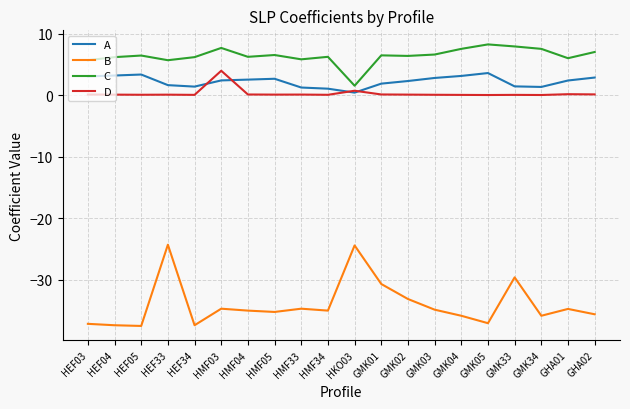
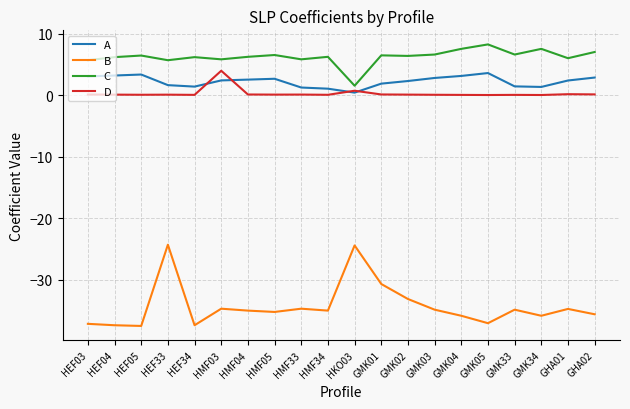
  {
    "A": {
      "HEF05": 3,
      "HEF33": 2,
      "HEF34": 1,
      "HMF03": 2,
      "HMF04": 3,
      "HMF05": 3,
      "HMF33": 1,
      "HMF34": 1,
      "GMK01": 2,
      "GMK02": 2,
      "GMK03": 3,
      "GMK04": 3,
      "GMK05": 4,
      "GMK33": 1,
      "GMK34": 1,
      "GHA01": 2,
      "GHA02": 3
    },
    "B": {
      "HEF03": -37,
      "HEF04": -37,
      "HEF05": -38,
      "HEF33": -24,
      "HEF34": -37,
      "HMF03": -35,
      "HMF04": -35,
      "HMF05": -35,
      "HMF33": -35,
      "HMF34": -35,
      "HKO03": -24,
      "GMK01": -31,
      "GMK02": -33,
      "GMK03": -35,
      "GMK04": -36,
      "GMK05": -37,
-     "GMK33": -30,
+     "GMK33": -35,
      "GMK34": -36,
      "GHA01": -35,
      "GHA02": -36
    },
    "C": {
      "HEF05": 6,
      "HEF33": 6,
      "HEF34": 6,
-     "HMF03": 8,
+     "HMF03": 6,
      "HMF04": 6,
      "HMF05": 7,
      "HMF33": 6,
      "HMF34": 6,
      "HKO03": 2,
      "GMK01": 6,
      "GMK02": 6,
      "GMK03": 7,
      "GMK04": 8,
      "GMK05": 8,
-     "GMK33": 8,
+     "GMK33": 7,
      "GMK34": 8,
      "GHA01": 6,
      "GHA02": 7
    },
    "D": {
      "HEF05": 0,
      "HEF33": 0,
      "HEF34": 0,
      "HMF03": 4,
      "HMF04": 0,
      "HMF05": 0,
      "HMF33": 0,
      "HMF34": 0,
      "GMK01": 0,
      "GMK02": 0,
      "GMK03": 0,
      "GMK04": 0,
      "GMK05": 0,
      "GMK33": 0,
      "GMK34": 0,
      "GHA01": 0,
      "GHA02": 0
    }
  }
